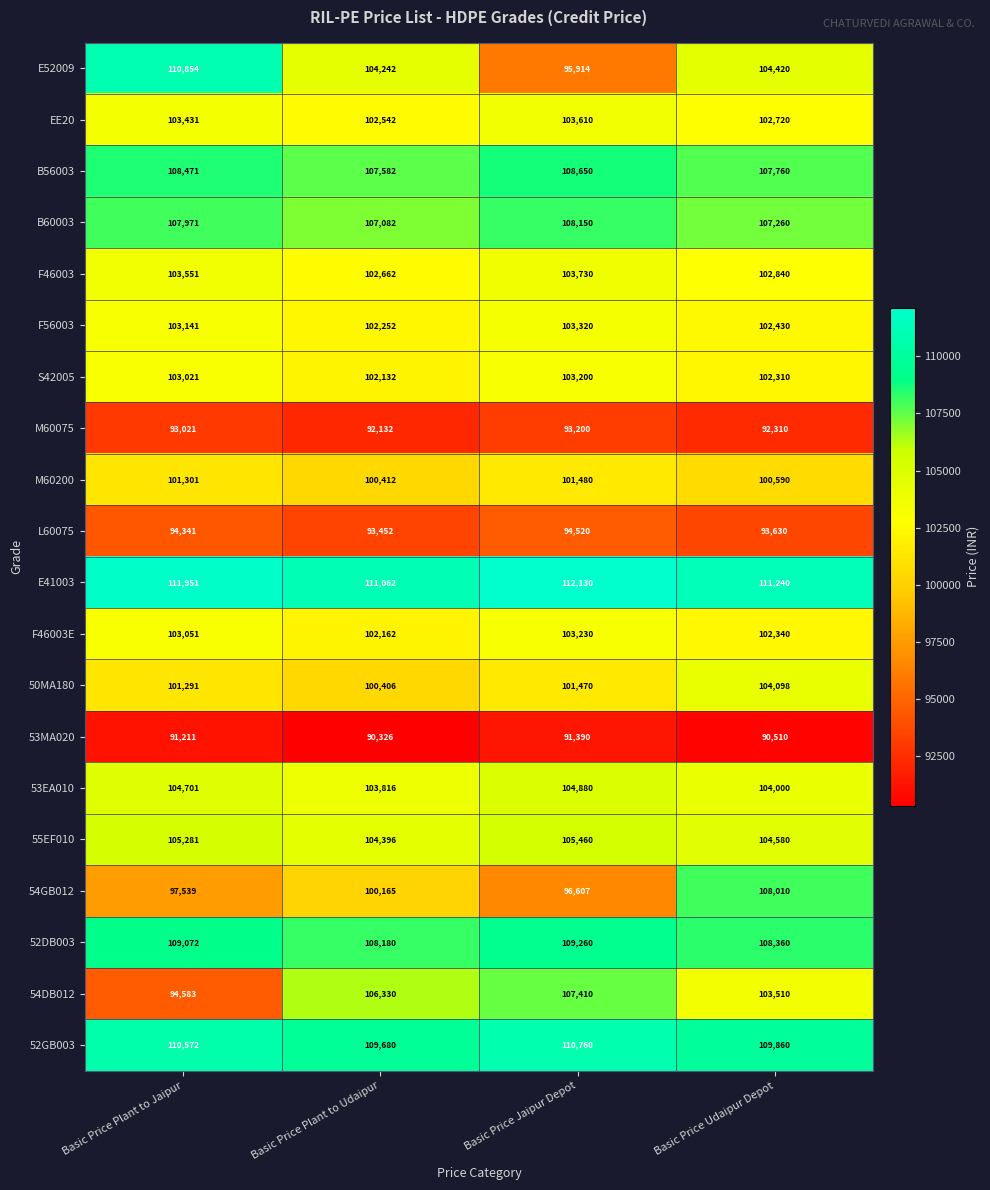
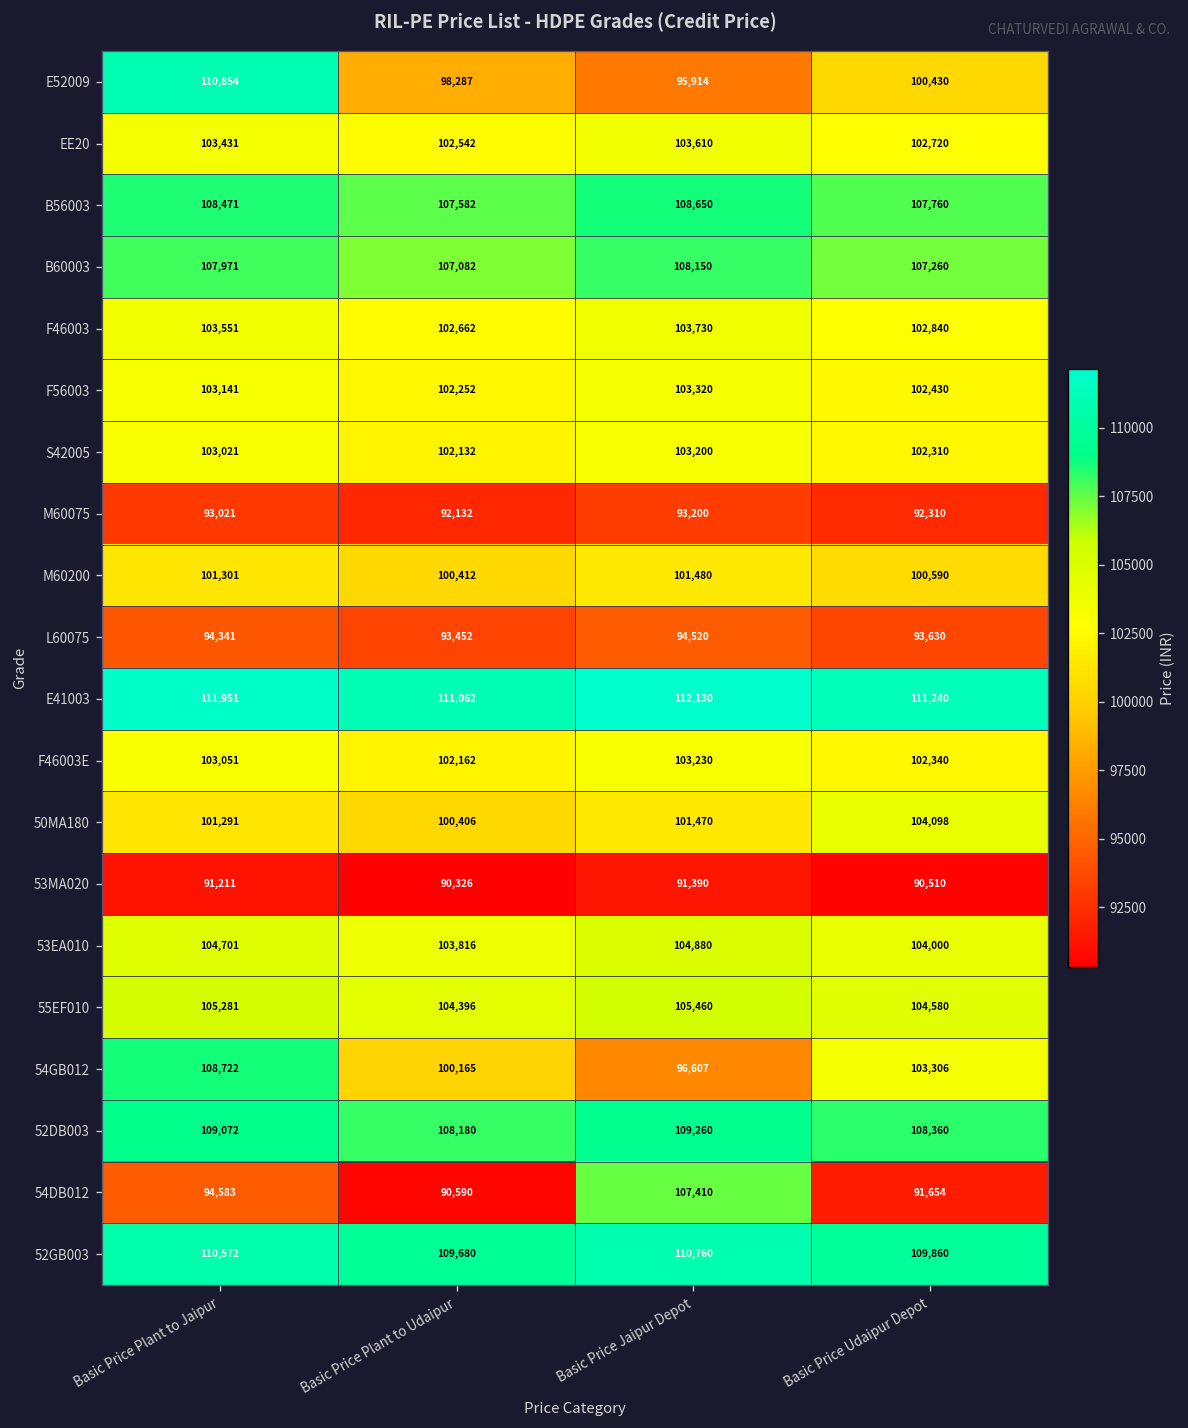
  {
    "E52009": {
      "Basic Price Plant to Jaipur": "110,854",
-     "Basic Price Plant to Udaipur": "104,242",
+     "Basic Price Plant to Udaipur": "98,287",
      "Basic Price Jaipur Depot": "95,914",
-     "Basic Price Udaipur Depot": "104,420"
+     "Basic Price Udaipur Depot": "100,430"
    },
    "EE20": {
      "Basic Price Plant to Jaipur": "103,431",
      "Basic Price Plant to Udaipur": "102,542",
      "Basic Price Jaipur Depot": "103,610",
      "Basic Price Udaipur Depot": "102,720"
    },
    "B56003": {
      "Basic Price Plant to Jaipur": "108,471",
      "Basic Price Plant to Udaipur": "107,582",
      "Basic Price Jaipur Depot": "108,650",
      "Basic Price Udaipur Depot": "107,760"
    },
    "B60003": {
      "Basic Price Plant to Jaipur": "107,971",
      "Basic Price Plant to Udaipur": "107,082",
      "Basic Price Jaipur Depot": "108,150",
      "Basic Price Udaipur Depot": "107,260"
    },
    "F46003": {
      "Basic Price Plant to Jaipur": "103,551",
      "Basic Price Plant to Udaipur": "102,662",
      "Basic Price Jaipur Depot": "103,730",
      "Basic Price Udaipur Depot": "102,840"
    },
    "F56003": {
      "Basic Price Plant to Jaipur": "103,141",
      "Basic Price Plant to Udaipur": "102,252",
      "Basic Price Jaipur Depot": "103,320",
      "Basic Price Udaipur Depot": "102,430"
    },
    "S42005": {
      "Basic Price Plant to Jaipur": "103,021",
      "Basic Price Plant to Udaipur": "102,132",
      "Basic Price Jaipur Depot": "103,200",
      "Basic Price Udaipur Depot": "102,310"
    },
    "M60075": {
      "Basic Price Plant to Jaipur": "93,021",
      "Basic Price Plant to Udaipur": "92,132",
      "Basic Price Jaipur Depot": "93,200",
      "Basic Price Udaipur Depot": "92,310"
    },
    "M60200": {
      "Basic Price Plant to Jaipur": "101,301",
      "Basic Price Plant to Udaipur": "100,412",
      "Basic Price Jaipur Depot": "101,480",
      "Basic Price Udaipur Depot": "100,590"
    },
    "L60075": {
      "Basic Price Plant to Jaipur": "94,341",
      "Basic Price Plant to Udaipur": "93,452",
      "Basic Price Jaipur Depot": "94,520",
      "Basic Price Udaipur Depot": "93,630"
    },
    "E41003": {
      "Basic Price Plant to Jaipur": "111,951",
      "Basic Price Plant to Udaipur": "111,062",
      "Basic Price Jaipur Depot": "112,130",
      "Basic Price Udaipur Depot": "111,240"
    },
    "F46003E": {
      "Basic Price Plant to Jaipur": "103,051",
      "Basic Price Plant to Udaipur": "102,162",
      "Basic Price Jaipur Depot": "103,230",
      "Basic Price Udaipur Depot": "102,340"
    },
    "50MA180": {
      "Basic Price Plant to Jaipur": "101,291",
      "Basic Price Plant to Udaipur": "100,406",
      "Basic Price Jaipur Depot": "101,470",
      "Basic Price Udaipur Depot": "104,098"
    },
    "53MA020": {
      "Basic Price Plant to Jaipur": "91,211",
      "Basic Price Plant to Udaipur": "90,326",
      "Basic Price Jaipur Depot": "91,390",
      "Basic Price Udaipur Depot": "90,510"
    },
    "53EA010": {
      "Basic Price Plant to Jaipur": "104,701",
      "Basic Price Plant to Udaipur": "103,816",
      "Basic Price Jaipur Depot": "104,880",
      "Basic Price Udaipur Depot": "104,000"
    },
    "55EF010": {
      "Basic Price Plant to Jaipur": "105,281",
      "Basic Price Plant to Udaipur": "104,396",
      "Basic Price Jaipur Depot": "105,460",
      "Basic Price Udaipur Depot": "104,580"
    },
    "54GB012": {
-     "Basic Price Plant to Jaipur": "97,539",
+     "Basic Price Plant to Jaipur": "108,722",
      "Basic Price Plant to Udaipur": "100,165",
      "Basic Price Jaipur Depot": "96,607",
-     "Basic Price Udaipur Depot": "108,010"
+     "Basic Price Udaipur Depot": "103,306"
    },
    "52DB003": {
      "Basic Price Plant to Jaipur": "109,072",
      "Basic Price Plant to Udaipur": "108,180",
      "Basic Price Jaipur Depot": "109,260",
      "Basic Price Udaipur Depot": "108,360"
    },
    "54DB012": {
      "Basic Price Plant to Jaipur": "94,583",
-     "Basic Price Plant to Udaipur": "106,330",
+     "Basic Price Plant to Udaipur": "90,590",
      "Basic Price Jaipur Depot": "107,410",
-     "Basic Price Udaipur Depot": "103,510"
+     "Basic Price Udaipur Depot": "91,654"
    },
    "52GB003": {
      "Basic Price Plant to Jaipur": "110,572",
      "Basic Price Plant to Udaipur": "109,680",
      "Basic Price Jaipur Depot": "110,760",
      "Basic Price Udaipur Depot": "109,860"
    }
  }
